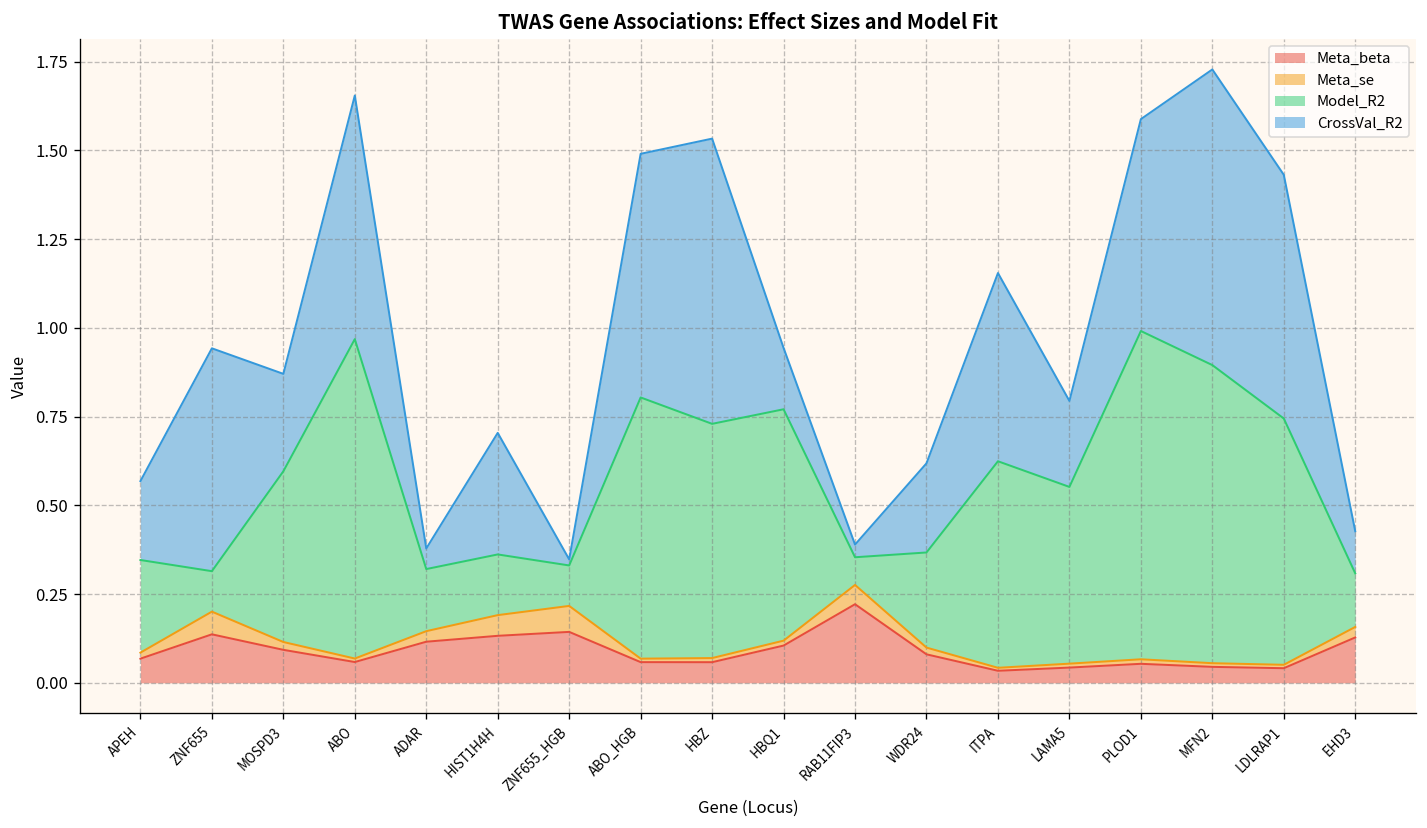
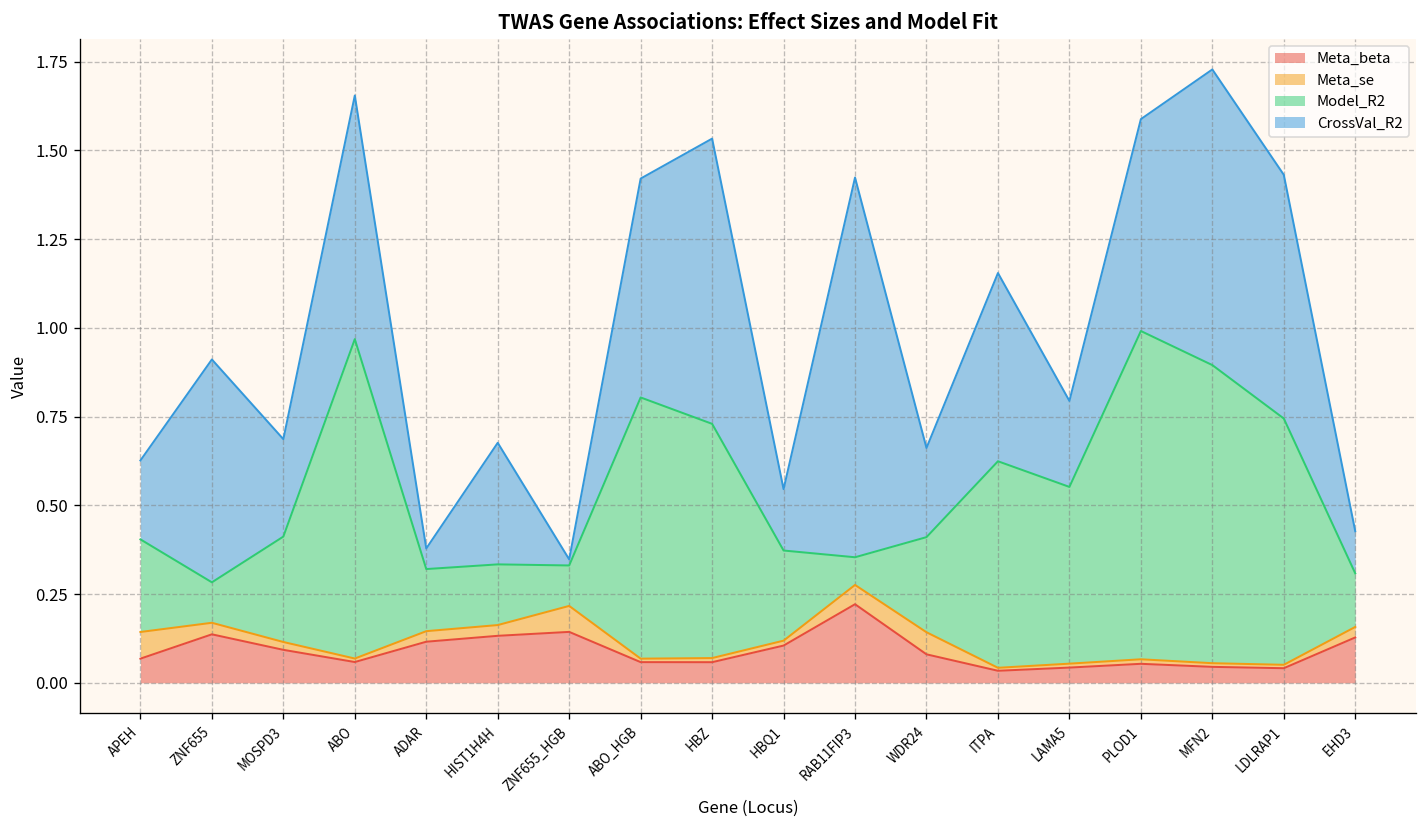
  {
    "Meta_beta": {
      "APEH": 0.07,
      "ZNF655": 0.14,
      "MOSPD3": 0.09,
      "ABO": 0.06,
      "ADAR": 0.12,
      "HIST1H4H": 0.13,
      "ZNF655_HGB": 0.14,
      "ABO_HGB": 0.06,
      "HBZ": 0.06,
      "HBQ1": 0.10,
      "RAB11FIP3": 0.22,
      "WDR24": 0.08,
      "LAMA5": 0.04,
      "PLOD1": 0.05,
      "MFN2": 0.04,
      "LDLRAP1": 0.04,
      "EHD3": 0.13
    },
    "Meta_se": {
-     "APEH": 0.02,
-     "ZNF655": 0.06,
+     "APEH": 0.08,
+     "ZNF655": 0.03,
      "MOSPD3": 0.02,
      "ABO": 0.01,
      "ADAR": 0.03,
-     "HIST1H4H": 0.06,
+     "HIST1H4H": 0.03,
      "ZNF655_HGB": 0.07,
      "ABO_HGB": 0.01,
      "HBZ": 0.01,
      "HBQ1": 0.01,
      "RAB11FIP3": 0.05,
-     "WDR24": 0.02,
+     "WDR24": 0.06,
      "LAMA5": 0.01,
      "PLOD1": 0.01,
      "MFN2": 0.01,
      "LDLRAP1": 0.01,
      "EHD3": 0.03
    },
    "Model_R2": {
      "APEH": 0.26,
      "ZNF655": 0.11,
-     "MOSPD3": 0.48,
+     "MOSPD3": 0.30,
      "ABO": 0.90,
      "ADAR": 0.18,
      "HIST1H4H": 0.17,
      "ZNF655_HGB": 0.11,
      "ABO_HGB": 0.74,
      "HBZ": 0.66,
-     "HBQ1": 0.65,
+     "HBQ1": 0.25,
      "RAB11FIP3": 0.08,
      "WDR24": 0.27,
      "ITPA": 0.58,
      "LAMA5": 0.50,
      "PLOD1": 0.93,
      "MFN2": 0.84,
      "LDLRAP1": 0.69,
      "EHD3": 0.15
    },
    "CrossVal_R2": {
      "APEH": 0.22,
      "ZNF655": 0.63,
      "MOSPD3": 0.27,
      "ABO": 0.69,
      "ADAR": 0.06,
      "HIST1H4H": 0.34,
      "ZNF655_HGB": 0.02,
-     "ABO_HGB": 0.69,
+     "ABO_HGB": 0.62,
      "HBZ": 0.80,
      "HBQ1": 0.17,
-     "RAB11FIP3": 0.04,
+     "RAB11FIP3": 1.07,
      "WDR24": 0.25,
      "ITPA": 0.53,
      "LAMA5": 0.24,
      "PLOD1": 0.60,
      "MFN2": 0.83,
      "LDLRAP1": 0.69,
      "EHD3": 0.12
    }
  }
